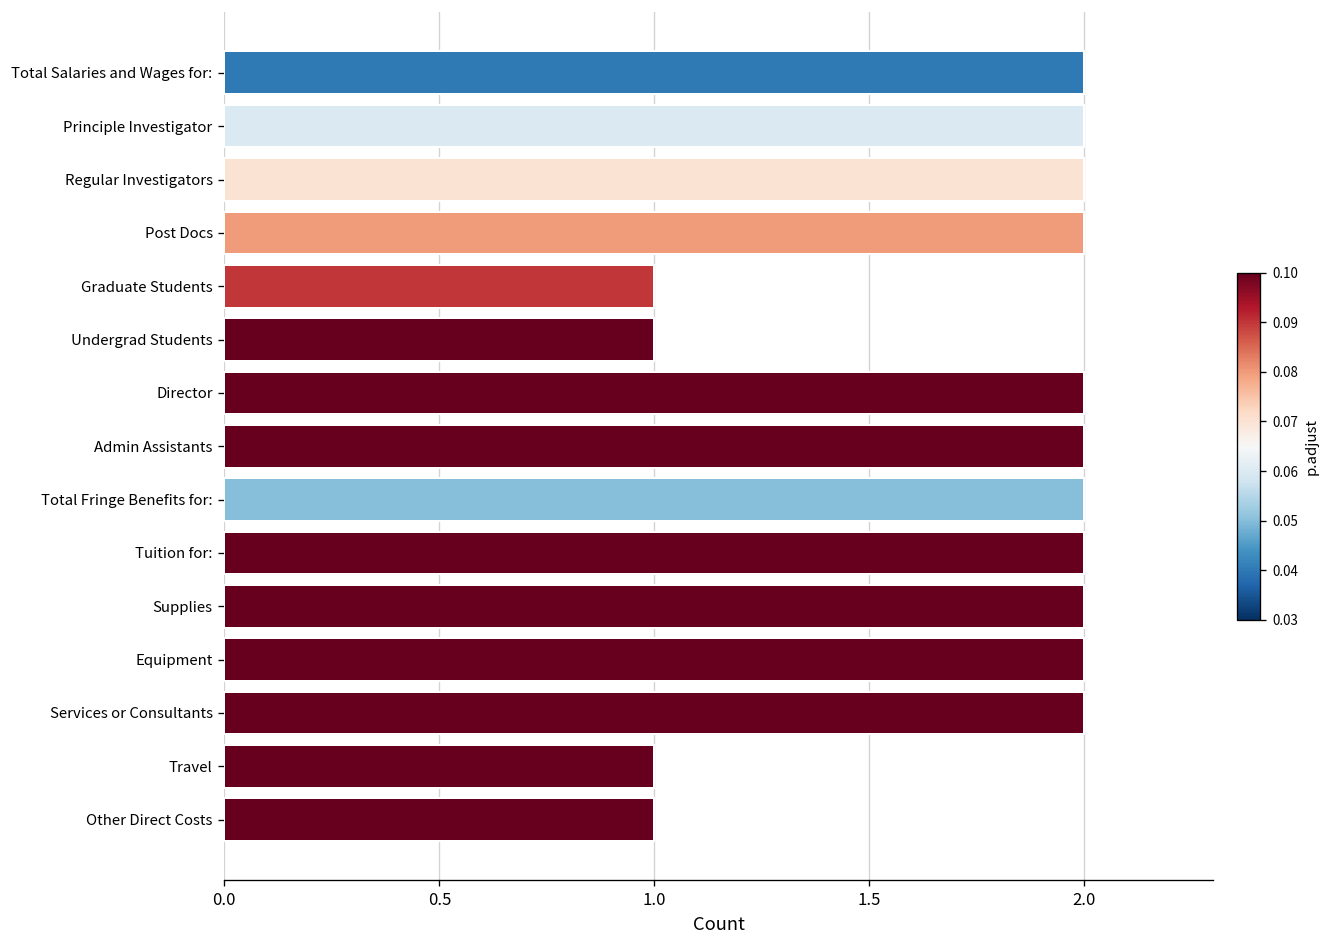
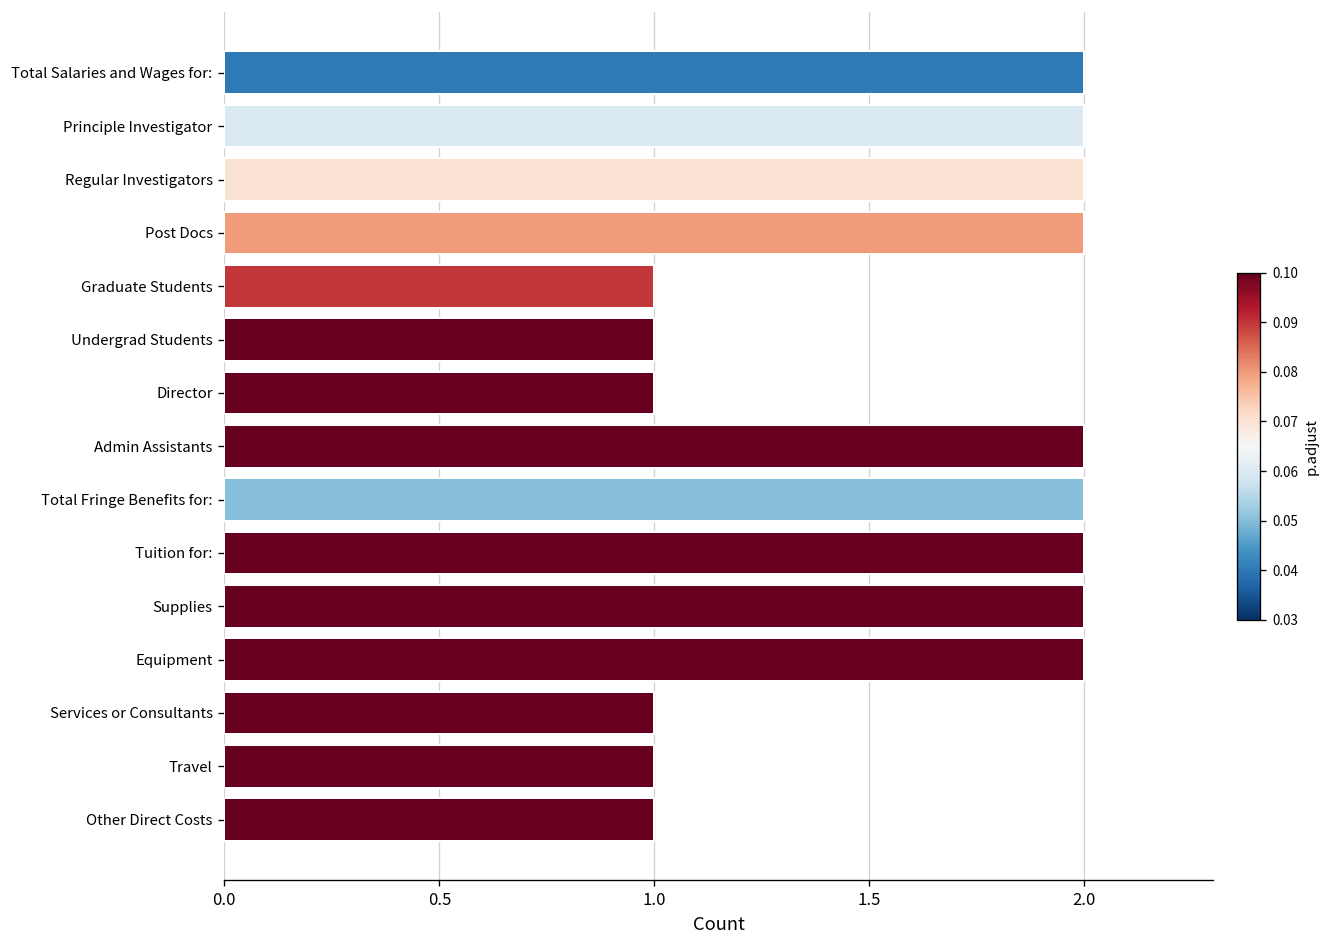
  {
    "Total Salaries and Wages for:": 2,
    "Principle Investigator": 2,
    "Regular Investigators": 2,
    "Post Docs": 2,
    "Graduate Students": 1,
    "Undergrad Students": 1,
-   "Director": 2,
+   "Director": 1,
    "Admin Assistants": 2,
    "Total Fringe Benefits for:": 2,
    "Tuition for:": 2,
    "Supplies": 2,
    "Equipment": 2,
-   "Services or Consultants": 2,
+   "Services or Consultants": 1,
    "Travel": 1,
    "Other Direct Costs": 1
  }
